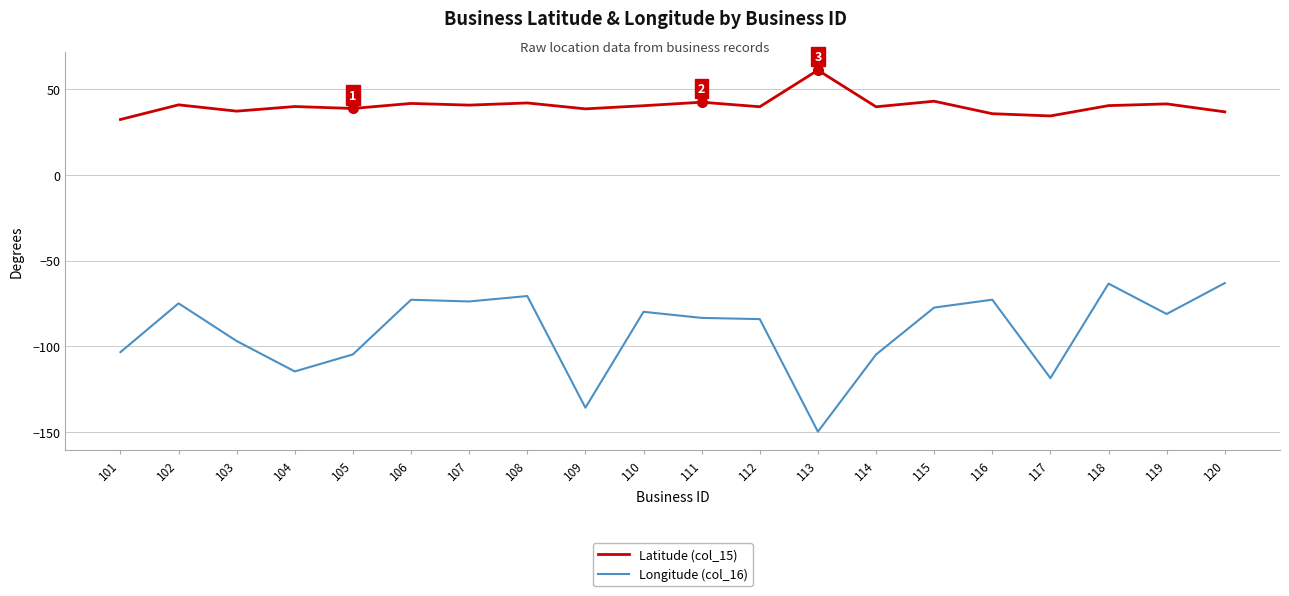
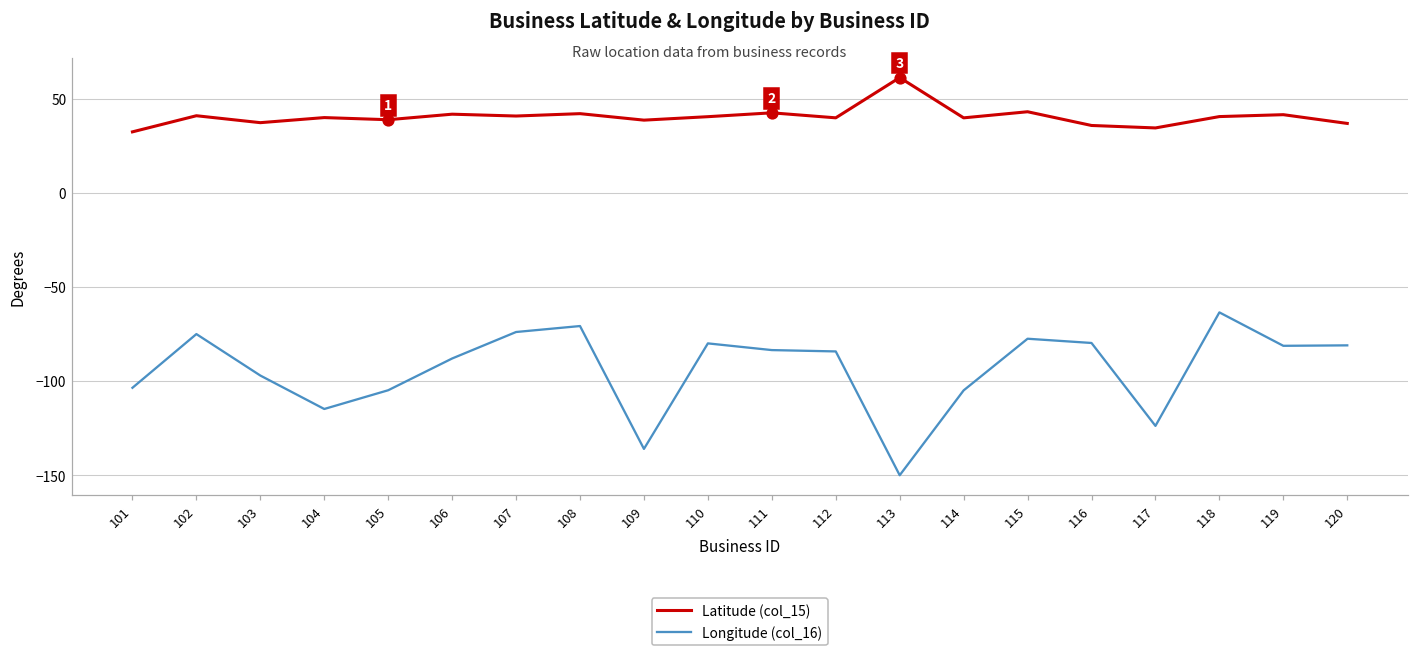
  {
    "Longitude (col_16)": {
      "101": -103,
      "102": -75,
      "103": -97,
      "104": -115,
      "105": -105,
-     "106": -73,
+     "106": -88,
      "107": -74,
      "108": -71,
      "109": -136,
      "110": -80,
      "111": -83,
      "112": -84,
      "113": -150,
      "114": -105,
      "115": -77,
-     "116": -73,
-     "117": -119,
+     "116": -80,
+     "117": -124,
      "118": -63,
      "119": -81,
-     "120": -63
+     "120": -81
    }
  }
